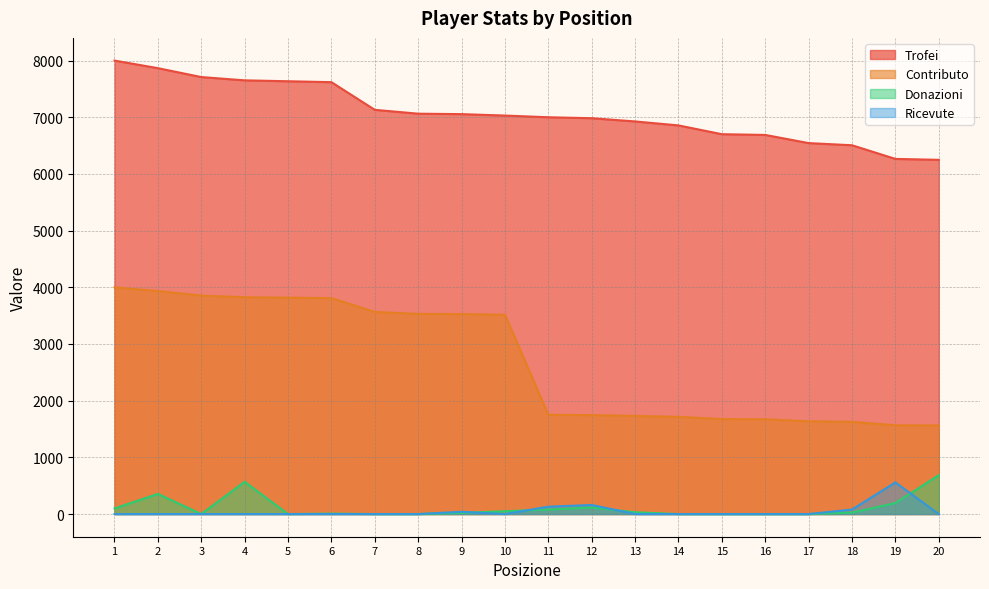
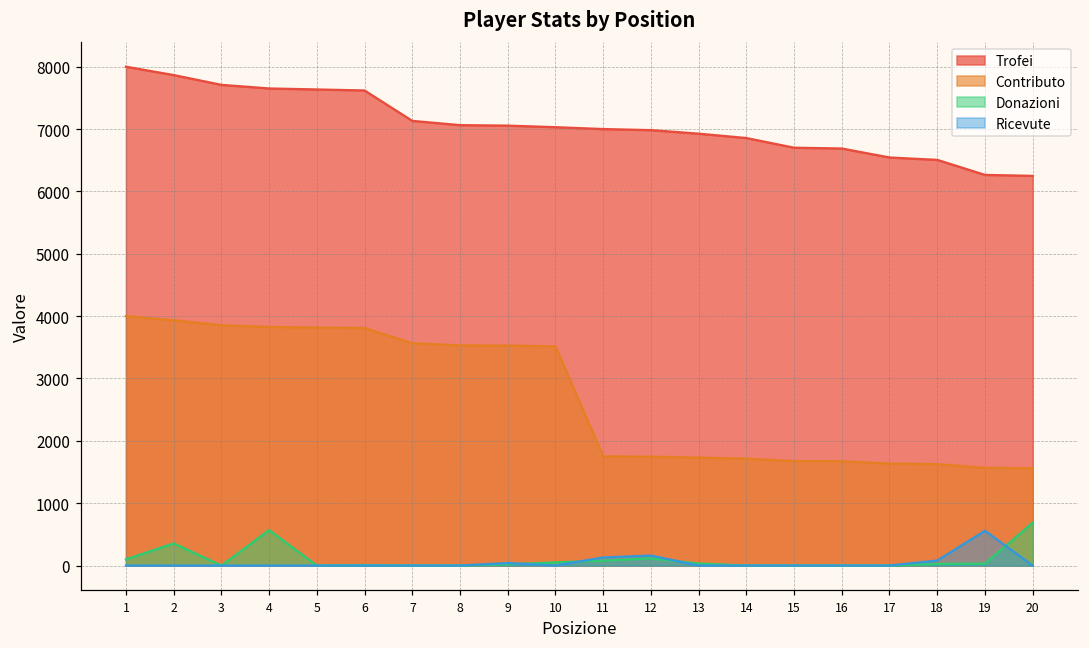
  {
    "Donazioni": {
      "1": 100,
      "2": 400,
      "4": 600,
      "10": 100,
      "11": 100,
      "18": 0,
-     "19": 200,
+     "19": 0,
      "20": 700
    },
    "Ricevute": {
      "1": 0,
      "2": 0,
      "4": 0,
      "10": 0,
      "11": 100,
      "18": 100,
      "19": 600,
      "20": 0
    }
  }
